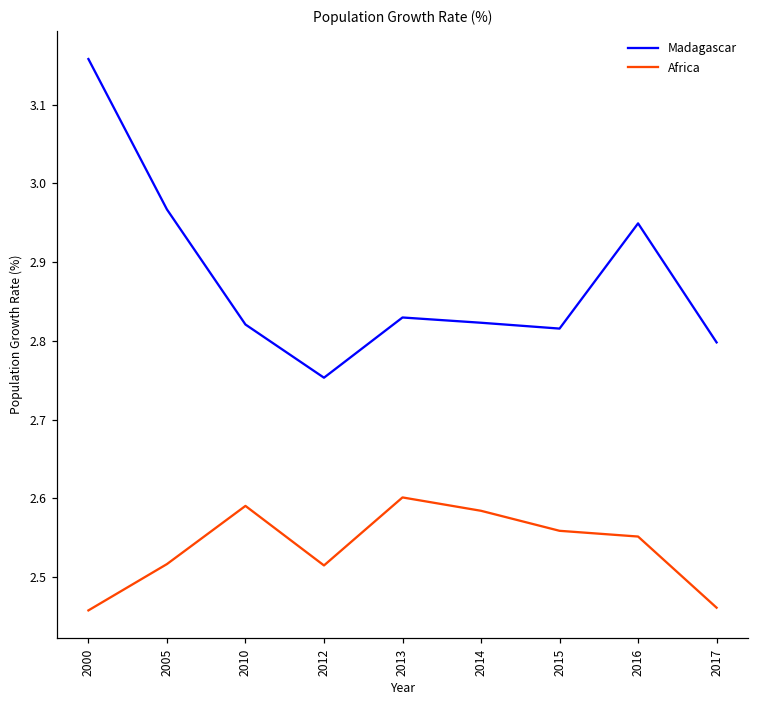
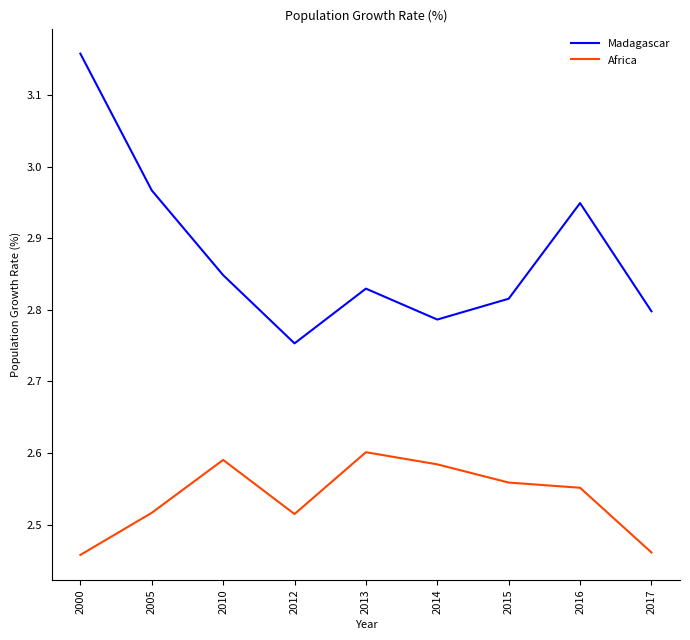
  {
    "Madagascar": {
      "2000": 3.16,
      "2005": 2.97,
-     "2010": 2.82,
+     "2010": 2.85,
      "2012": 2.75,
      "2013": 2.83,
-     "2014": 2.82,
+     "2014": 2.79,
      "2015": 2.82,
      "2016": 2.95,
      "2017": 2.80
    },
    "Africa": {
      "2000": 2.46,
      "2005": 2.52,
      "2010": 2.59,
      "2012": 2.51,
      "2013": 2.60,
      "2014": 2.58,
      "2015": 2.56,
      "2016": 2.55,
      "2017": 2.46
    }
  }
